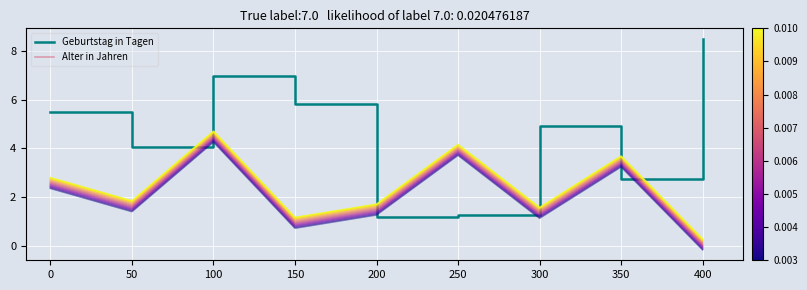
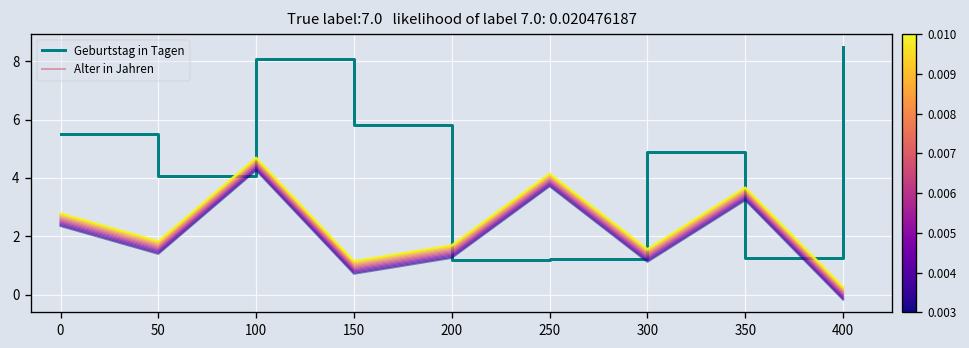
  {
    "Geburtstag in Tagen": {
      "0": 5.5,
      "50": 4.1,
-     "100": 7.0,
+     "100": 8.1,
      "150": 5.8,
      "250": 1.2,
      "300": 4.9,
-     "350": 2.8,
+     "350": 1.3,
      "400": 8.5
    }
  }
